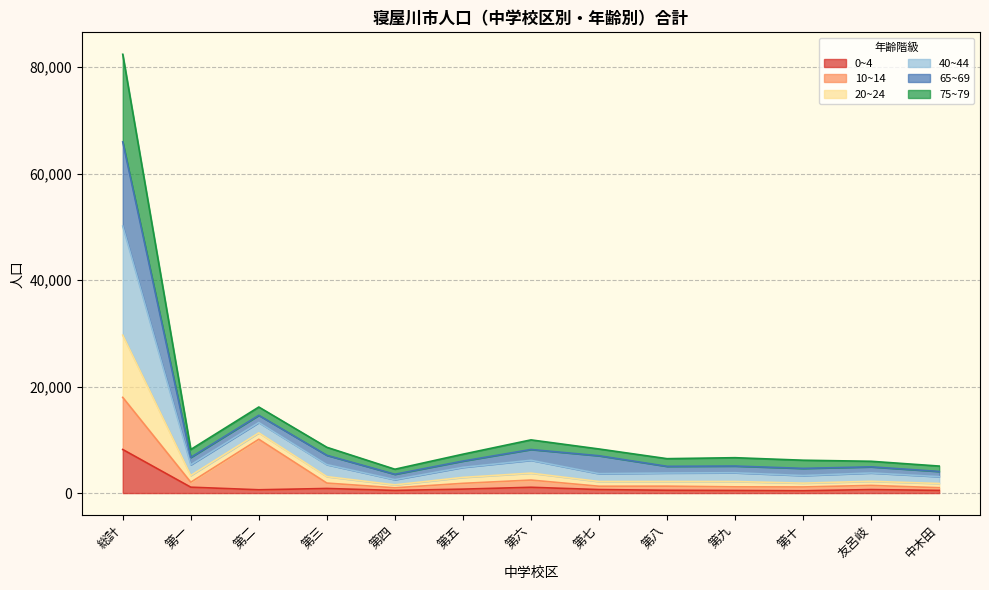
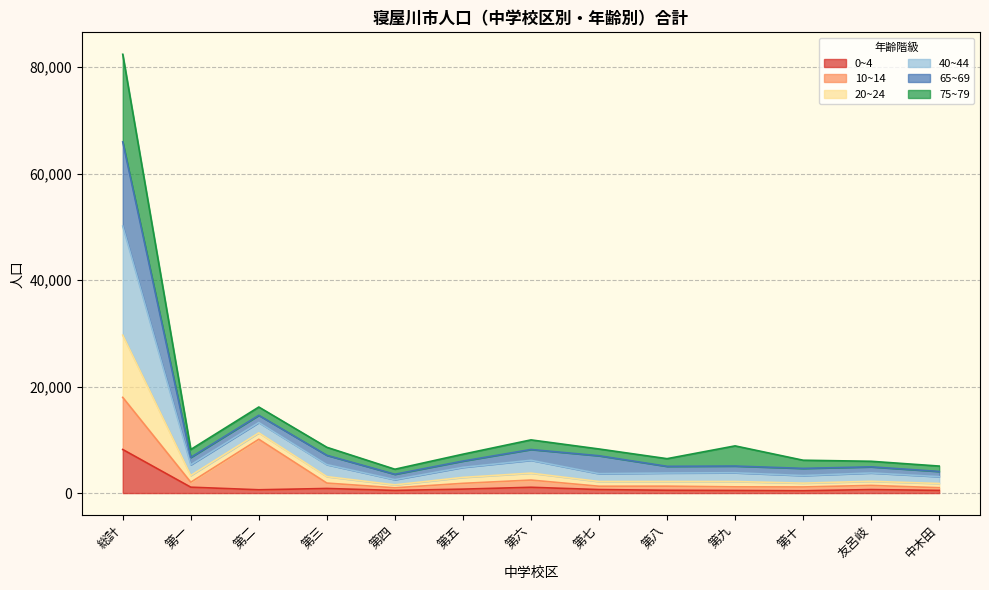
  {
    "0~4": {
      "総計": "8,000",
      "第一": "1,000",
      "第二": "1,000",
      "第三": "1,000",
      "第四": "0",
      "第五": "1,000",
      "第六": "1,000",
      "第七": "1,000",
      "第八": "1,000",
      "第九": "0",
      "第十": "0",
      "友呂岐": "1,000",
      "中木田": "1,000"
    },
    "10~14": {
      "総計": "10,000",
      "第一": "1,000",
      "第二": "9,000",
      "第三": "1,000",
      "第四": "0",
      "第五": "1,000",
      "第六": "1,000",
      "第七": "1,000",
      "第八": "1,000",
      "第九": "1,000",
      "第十": "1,000",
      "友呂岐": "1,000",
      "中木田": "1,000"
    },
    "20~24": {
      "総計": "12,000",
      "第一": "1,000",
      "第二": "1,000",
      "第三": "1,000",
      "第四": "1,000",
      "第五": "1,000",
      "第六": "1,000",
      "第七": "1,000",
      "第八": "1,000",
      "第九": "1,000",
      "第十": "1,000",
      "友呂岐": "1,000",
      "中木田": "1,000"
    },
    "40~44": {
      "総計": "20,000",
      "第一": "2,000",
      "第二": "2,000",
      "第三": "2,000",
      "第四": "1,000",
      "第五": "2,000",
      "第六": "2,000",
      "第七": "1,000",
      "第八": "2,000",
      "第九": "2,000",
      "第十": "1,000",
      "友呂岐": "2,000",
      "中木田": "1,000"
    },
    "65~69": {
      "総計": "16,000",
      "第一": "1,000",
      "第二": "1,000",
      "第三": "2,000",
      "第四": "1,000",
      "第五": "1,000",
      "第六": "2,000",
      "第七": "3,000",
      "第八": "1,000",
      "第九": "1,000",
      "第十": "1,000",
      "友呂岐": "1,000",
      "中木田": "1,000"
    },
    "75~79": {
      "総計": "16,000",
      "第一": "1,000",
      "第二": "2,000",
      "第三": "2,000",
      "第四": "1,000",
      "第五": "1,000",
      "第六": "2,000",
      "第七": "1,000",
      "第八": "1,000",
-     "第九": "2,000",
+     "第九": "4,000",
      "第十": "2,000",
      "友呂岐": "1,000",
      "中木田": "1,000"
    }
  }
